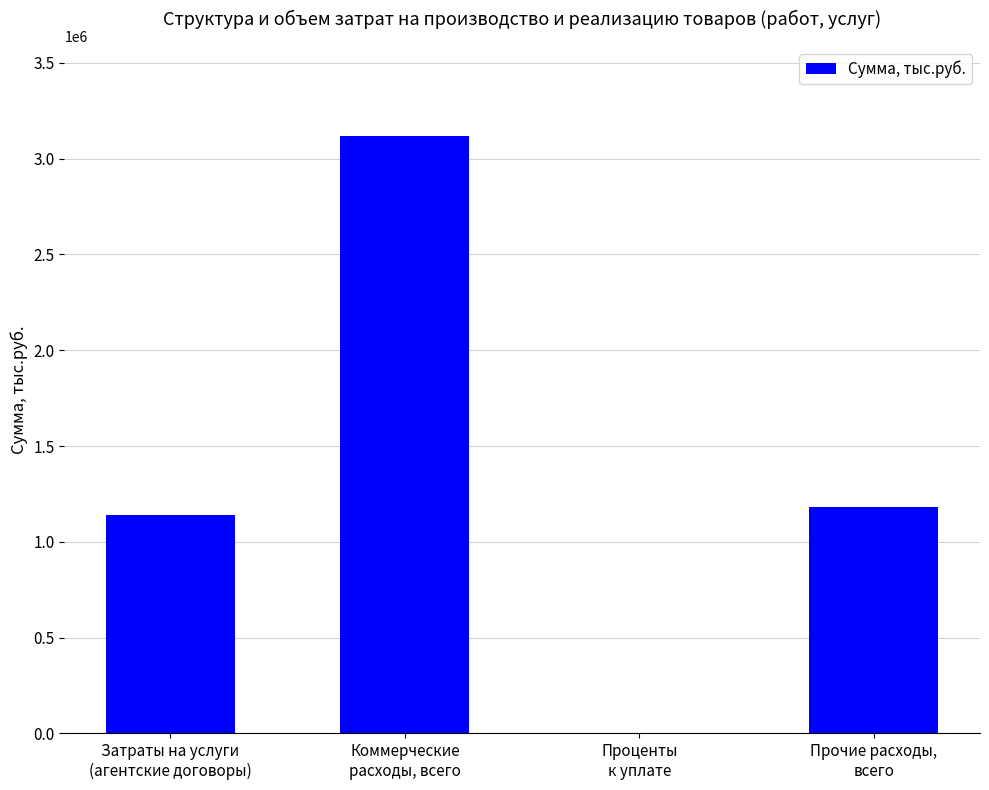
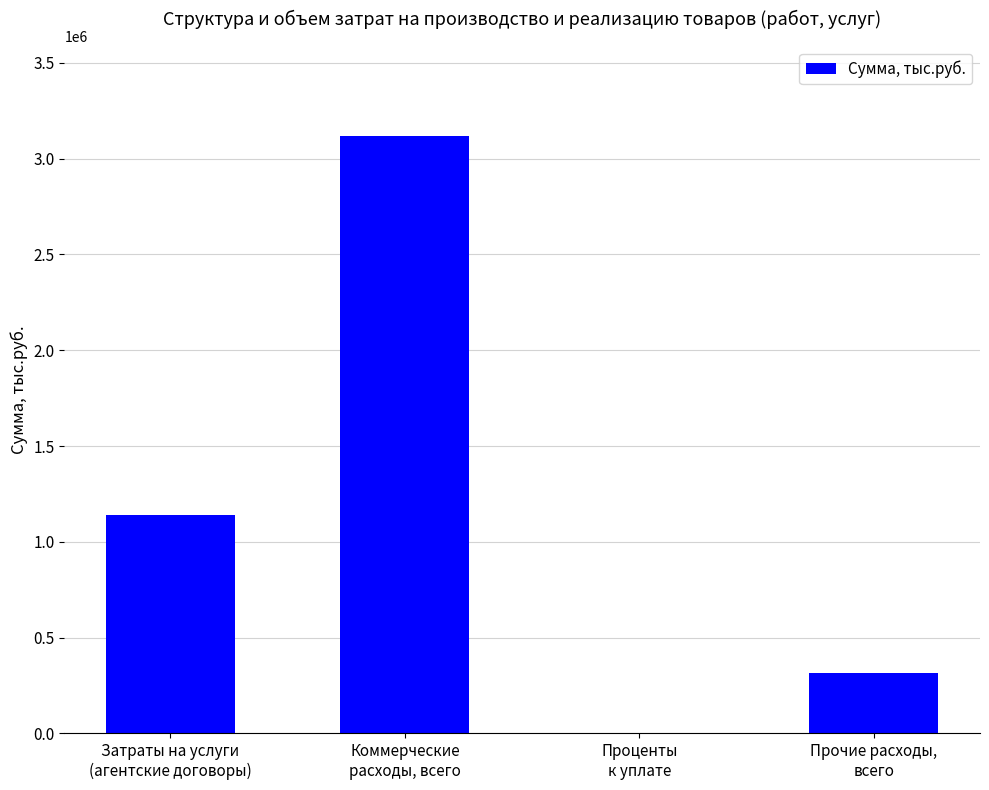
  {
    "Затраты на услуги (агентские договоры)": 1140000,
    "Коммерческие расходы, всего": 3120000,
-   "Прочие расходы, всего": 1180000
+   "Прочие расходы, всего": 310000
  }
